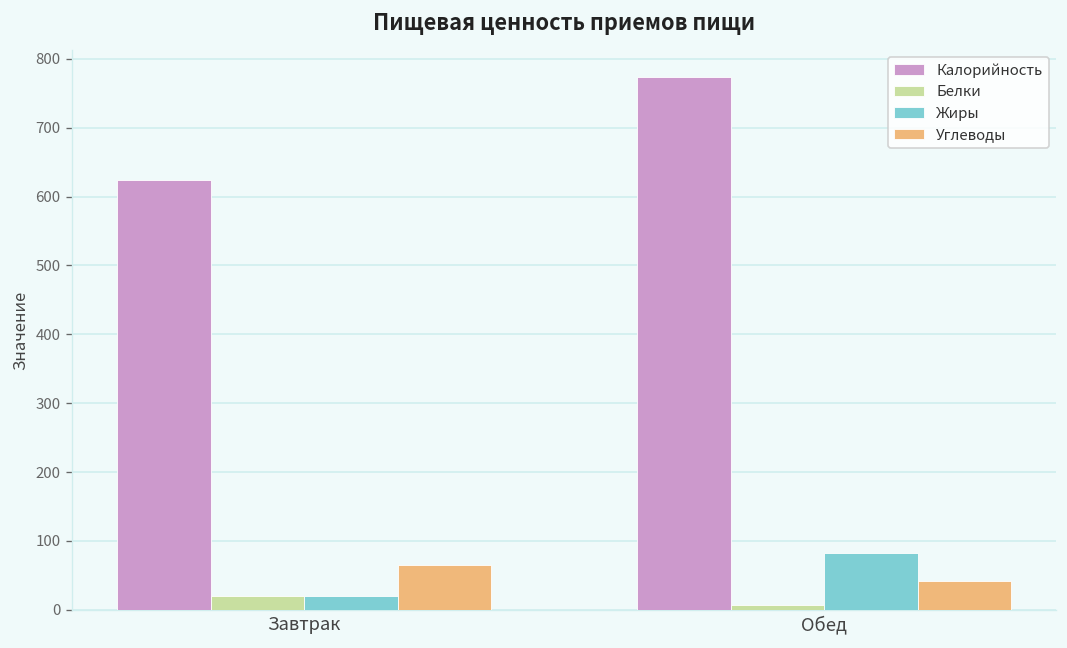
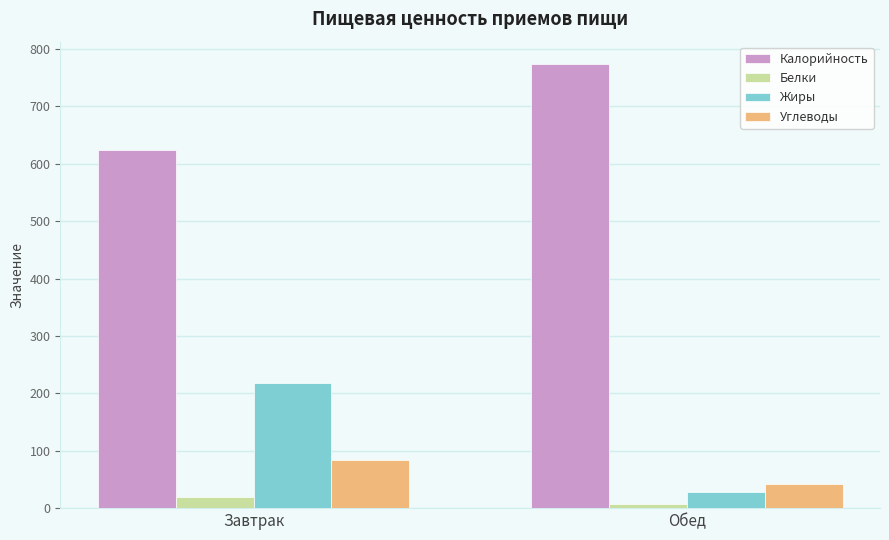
  {
    "Калорийность": {
      "Завтрак": 620,
      "Обед": 770
    },
    "Белки": {
      "Завтрак": 20,
      "Обед": 10
    },
    "Жиры": {
-     "Завтрак": 20,
-     "Обед": 80
+     "Завтрак": 220,
+     "Обед": 30
    },
    "Углеводы": {
-     "Завтрак": 60,
+     "Завтрак": 80,
      "Обед": 40
    }
  }
